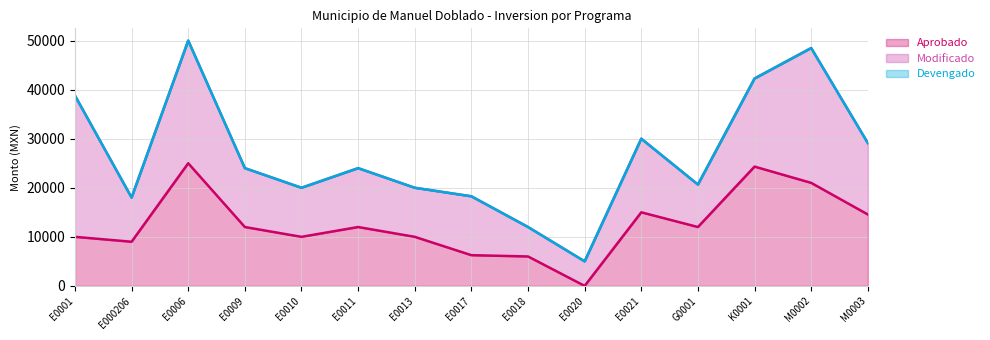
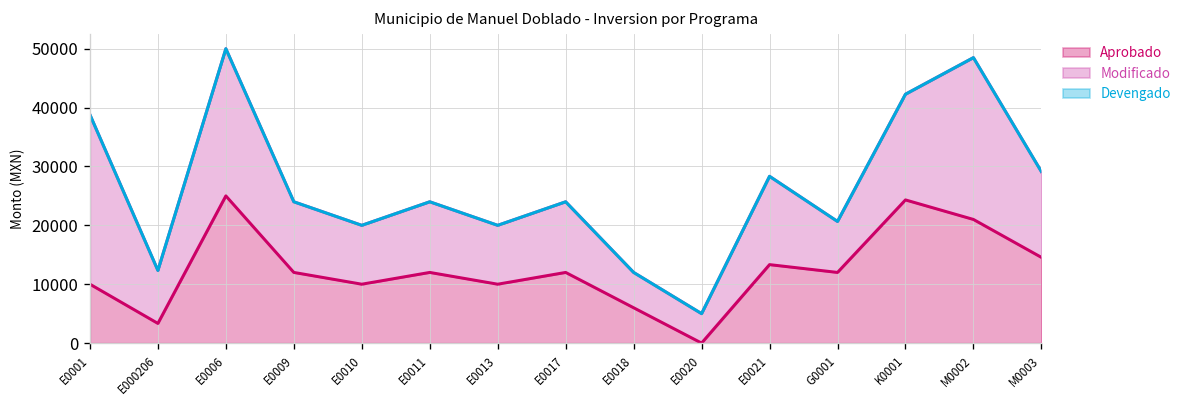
  {
    "Aprobado": {
      "E0001": 10000,
-     "E000206": 9000,
+     "E000206": 3000,
      "E0006": 25000,
      "E0009": 12000,
      "E0010": 10000,
      "E0011": 12000,
      "E0013": 10000,
-     "E0017": 6000,
+     "E0017": 12000,
      "E0018": 6000,
      "E0020": 0,
-     "E0021": 15000,
+     "E0021": 13000,
      "G0001": 12000,
      "K0001": 24000,
      "M0002": 21000,
      "M0003": 15000
    }
  }
